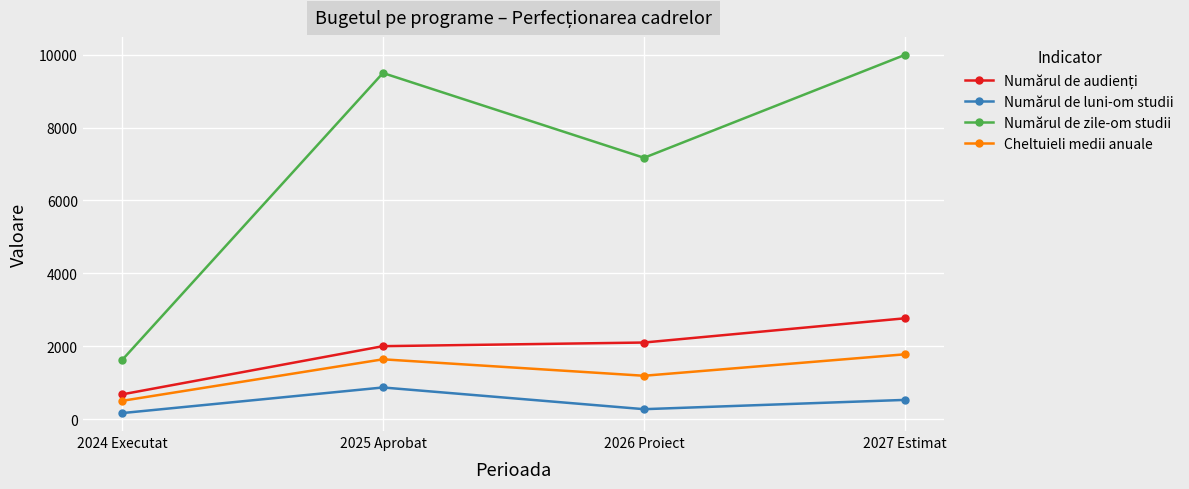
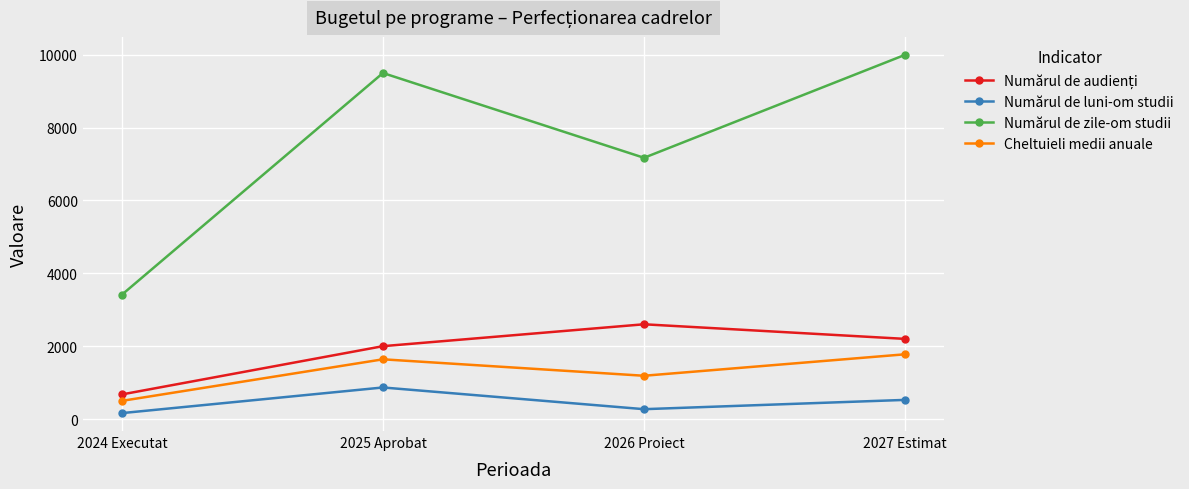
  {
    "Numărul de audienți": {
      "2024 Executat": 700,
      "2025 Aprobat": 2000,
-     "2026 Proiect": 2100,
-     "2027 Estimat": 2800
+     "2026 Proiect": 2600,
+     "2027 Estimat": 2200
    },
    "Numărul de luni-om studii": {
      "2024 Executat": 200,
      "2025 Aprobat": 900,
      "2026 Proiect": 300,
      "2027 Estimat": 500
    },
    "Numărul de zile-om studii": {
-     "2024 Executat": 1600,
+     "2024 Executat": 3400,
      "2025 Aprobat": 9500,
      "2026 Proiect": 7200,
      "2027 Estimat": 10000
    },
    "Cheltuieli medii anuale": {
      "2024 Executat": 500,
      "2025 Aprobat": 1600,
      "2026 Proiect": 1200,
      "2027 Estimat": 1800
    }
  }
